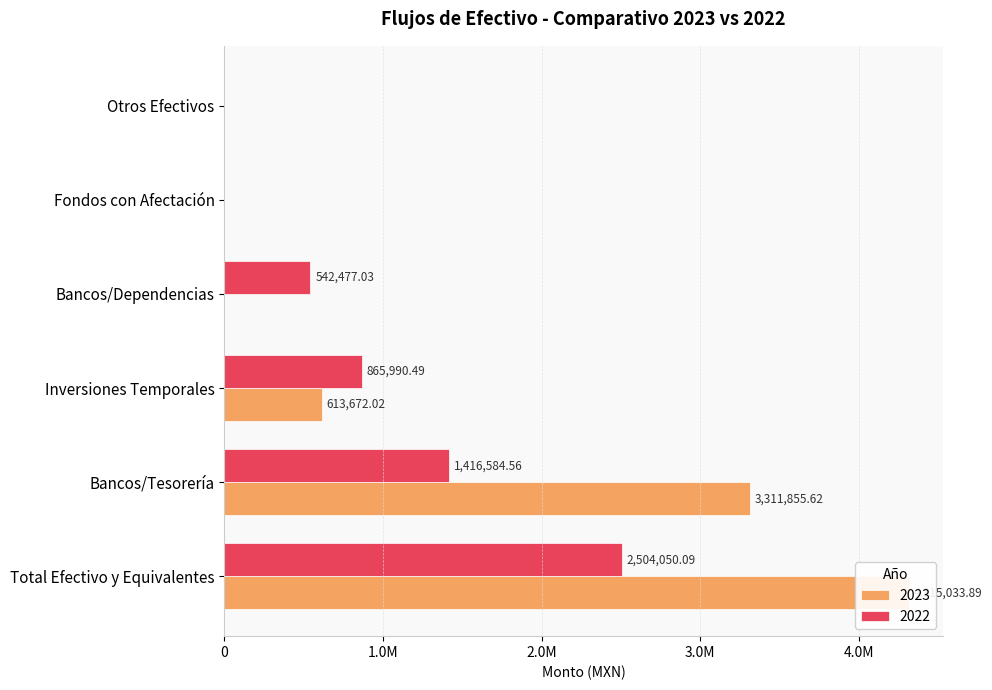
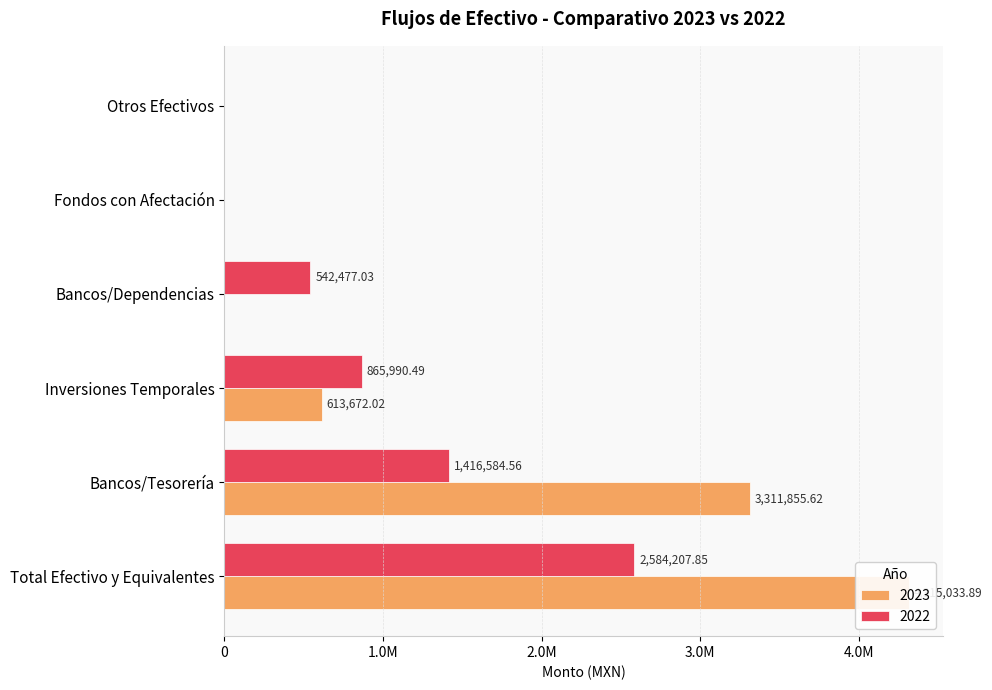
  {
    "2023": {
      "Inversiones Temporales": "613,672.02",
      "Bancos/Tesorería": "3,311,855.62"
    },
    "2022": {
      "Bancos/Dependencias": "542,477.03",
      "Inversiones Temporales": "865,990.49",
      "Bancos/Tesorería": "1,416,584.56",
-     "Total Efectivo y Equivalentes": "2,504,050.09"
+     "Total Efectivo y Equivalentes": "2,584,207.85"
    }
  }
